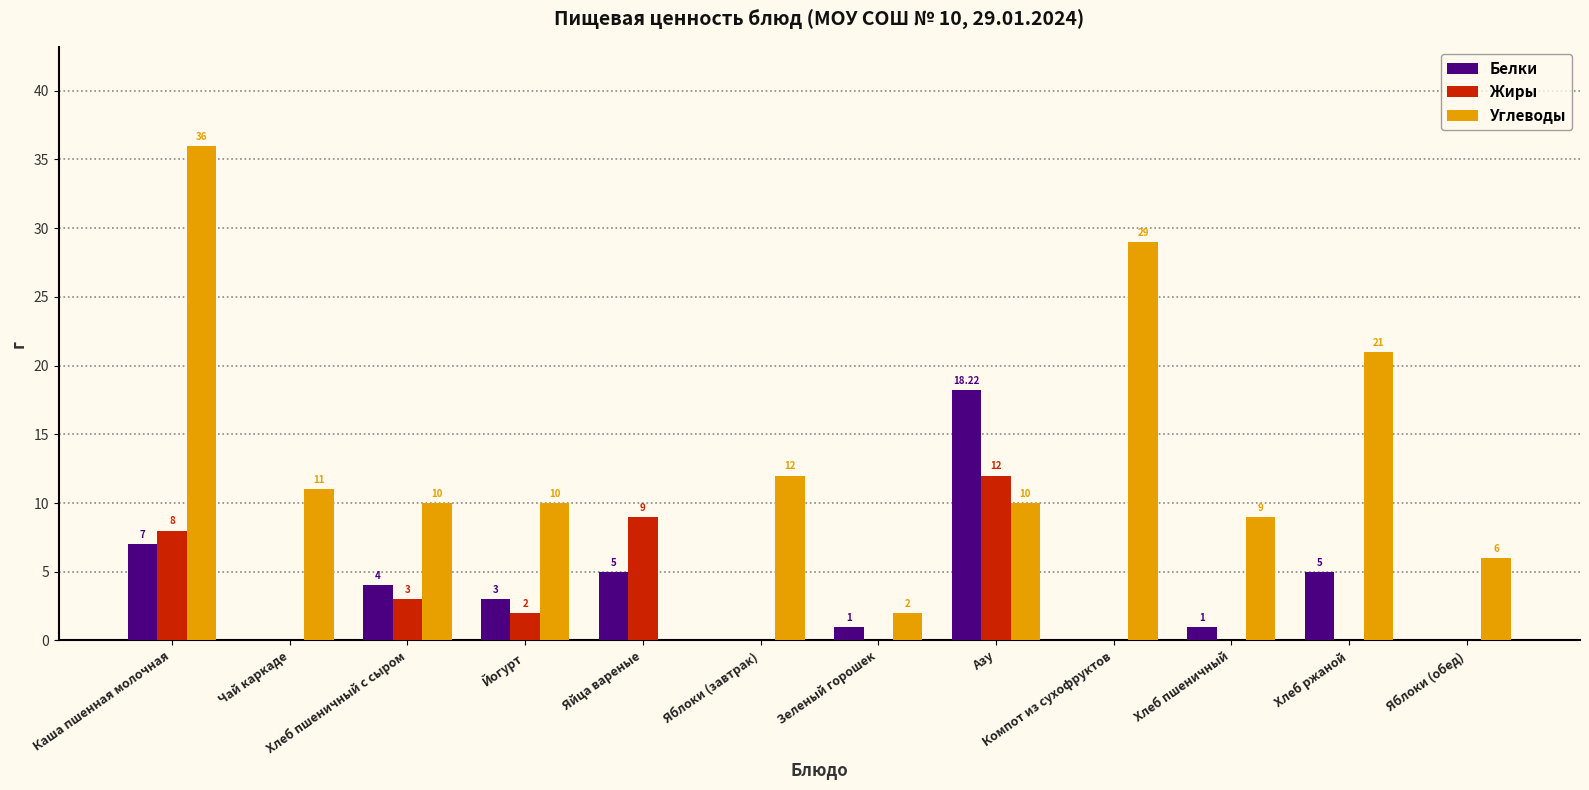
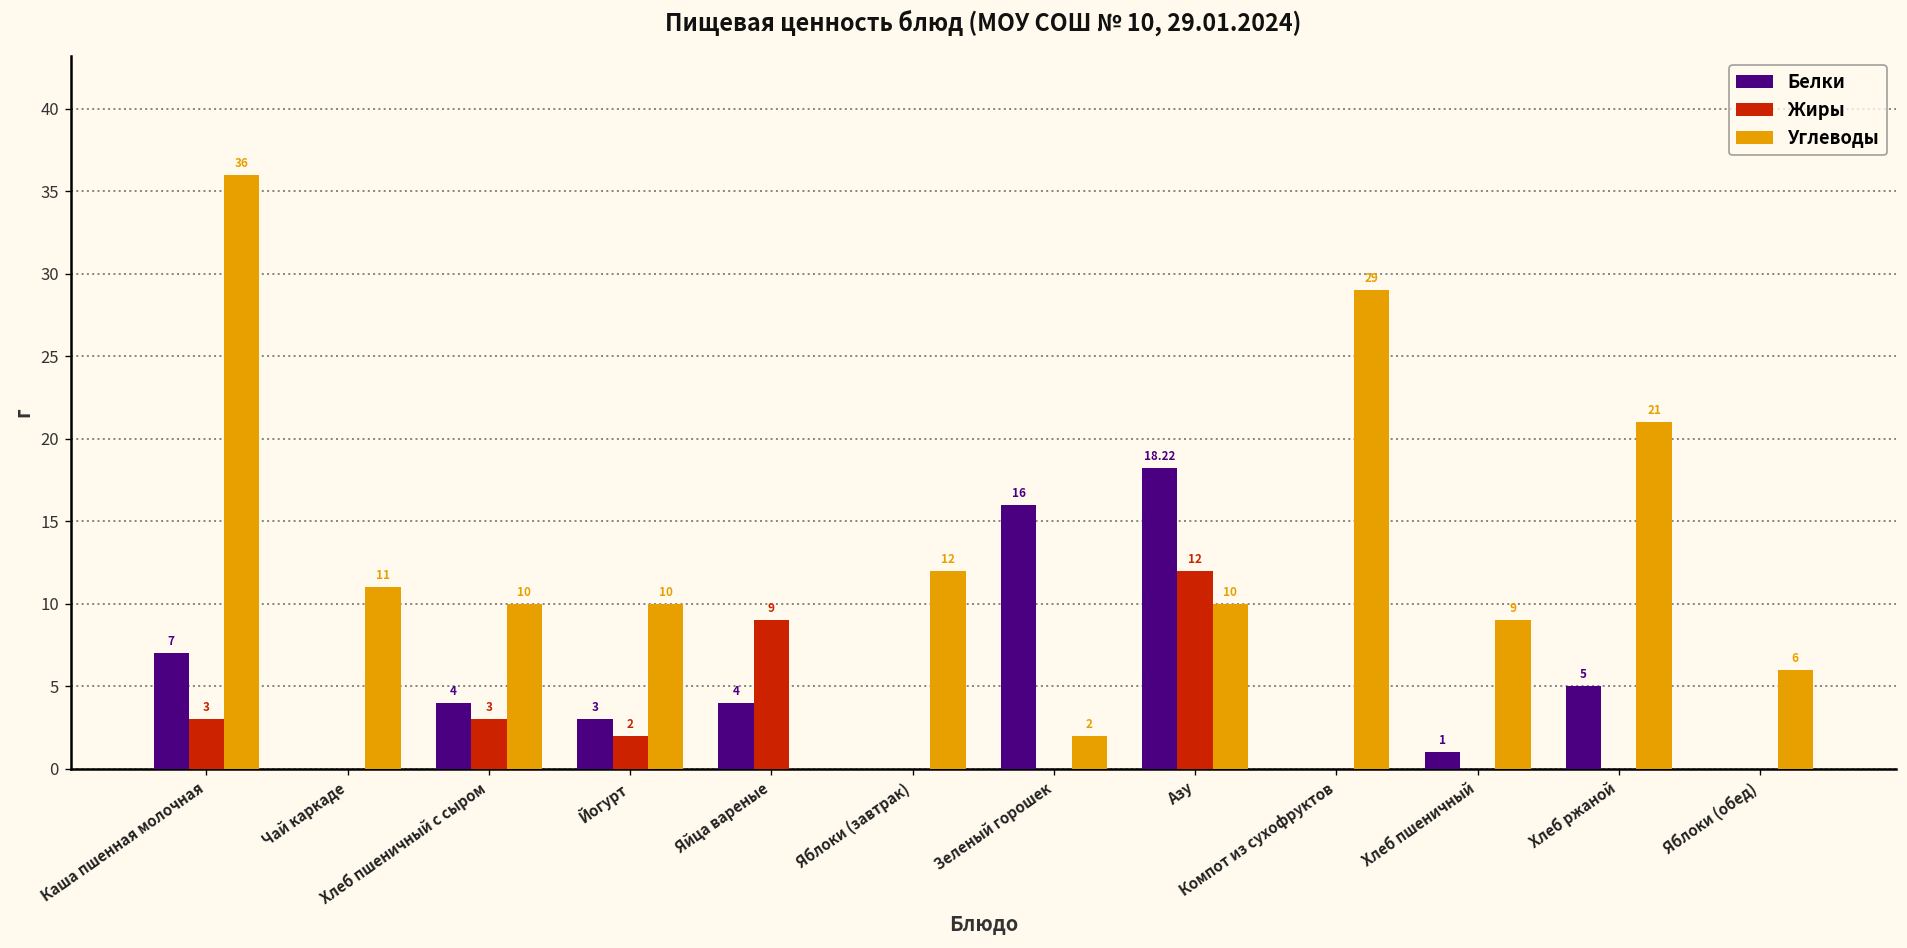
  {
    "Белки": {
      "Каша пшенная молочная": 7,
      "Хлеб пшеничный с сыром": 4,
      "Йогурт": 3,
-     "Яйца вареные": 5,
-     "Зеленый горошек": 1,
+     "Яйца вареные": 4,
+     "Зеленый горошек": 16,
      "Азу": 18.22,
      "Хлеб пшеничный": 1,
      "Хлеб ржаной": 5
    },
    "Жиры": {
-     "Каша пшенная молочная": 8,
+     "Каша пшенная молочная": 3,
      "Хлеб пшеничный с сыром": 3,
      "Йогурт": 2,
      "Яйца вареные": 9,
      "Азу": 12
    },
    "Углеводы": {
      "Каша пшенная молочная": 36,
      "Чай каркаде": 11,
      "Хлеб пшеничный с сыром": 10,
      "Йогурт": 10,
      "Яблоки (завтрак)": 12,
      "Зеленый горошек": 2,
      "Азу": 10,
      "Компот из сухофруктов": 29,
      "Хлеб пшеничный": 9,
      "Хлеб ржаной": 21,
      "Яблоки (обед)": 6
    }
  }
